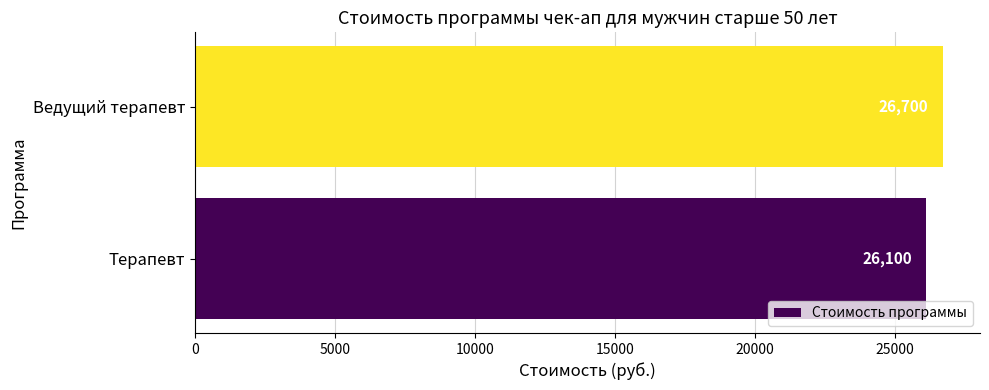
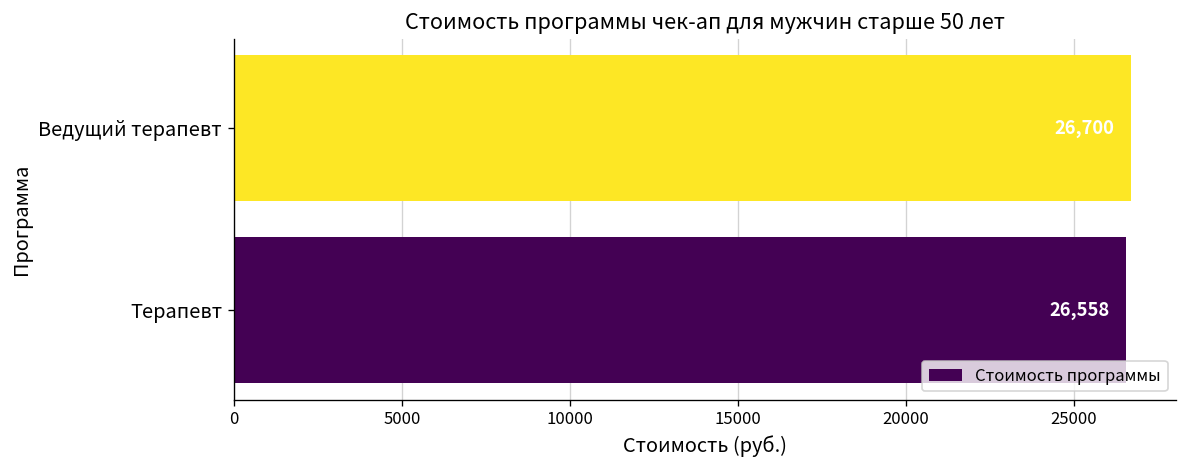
  {
    "Ведущий терапевт": "26,700",
-   "Терапевт": "26,100"
+   "Терапевт": "26,558"
  }
